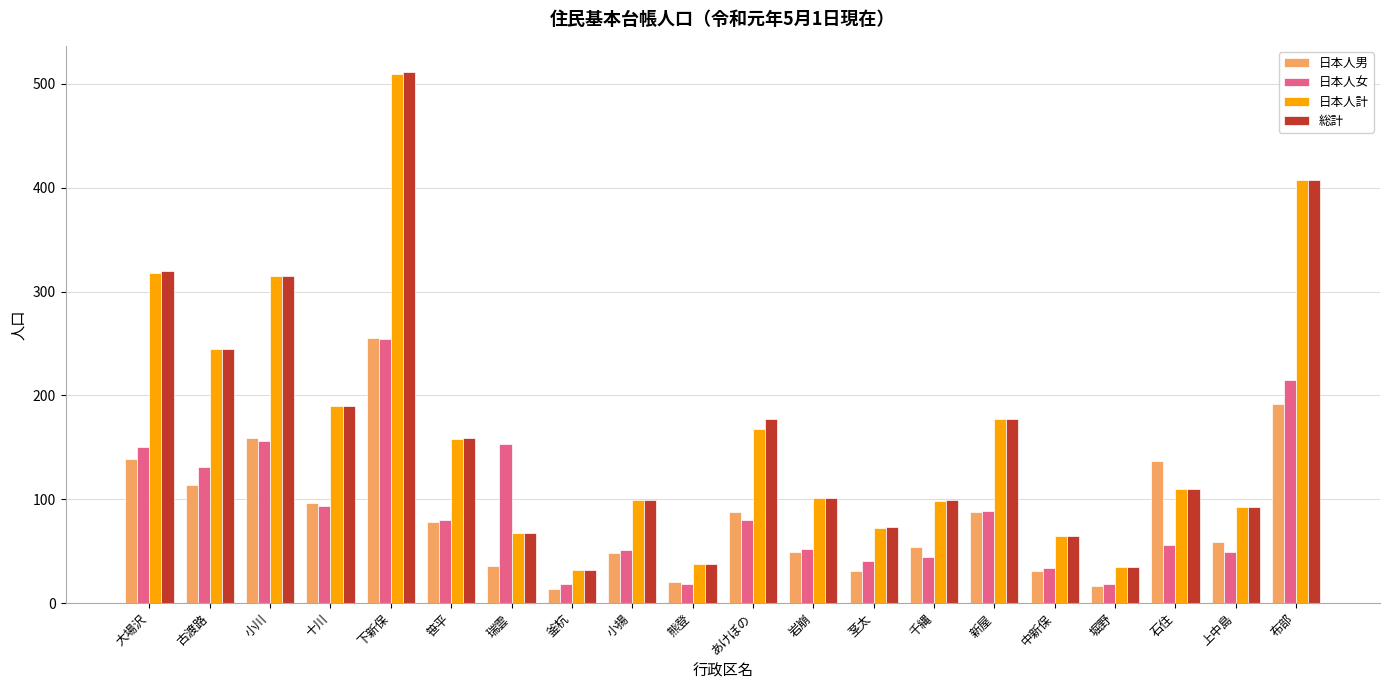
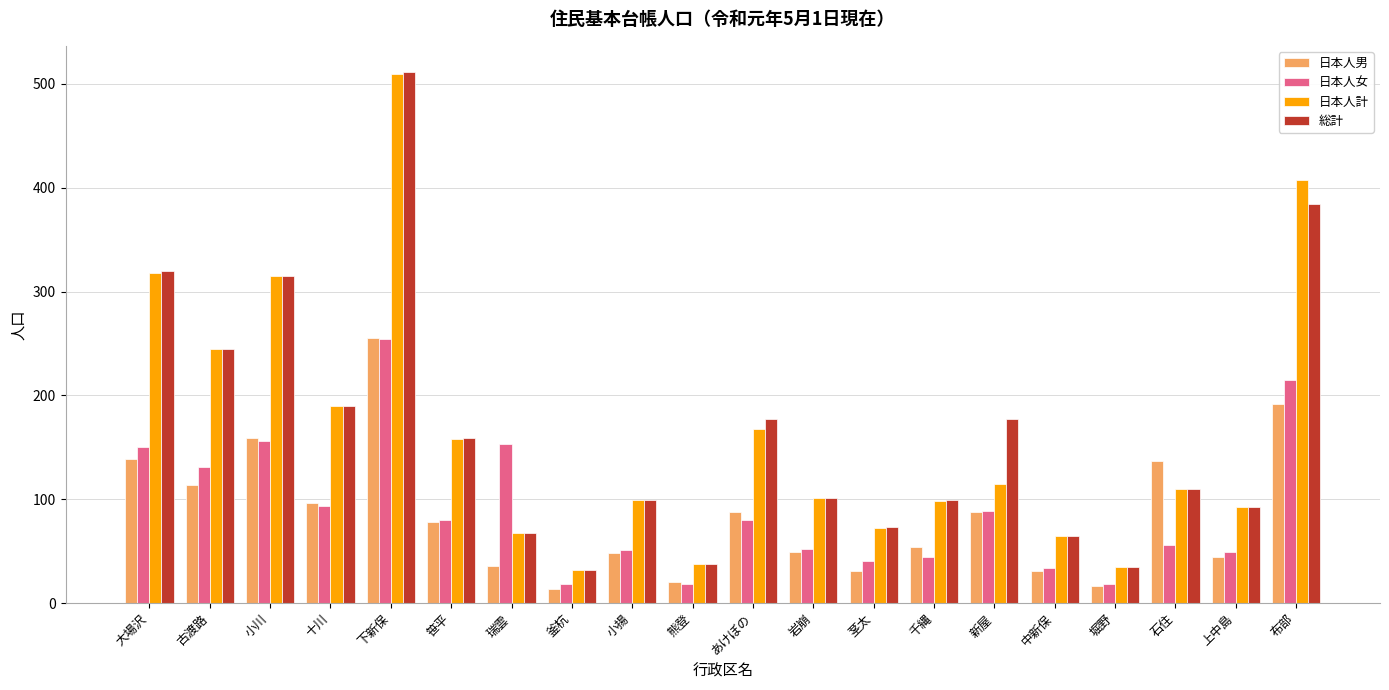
  {
    "日本人男": {
      "大場沢": 139,
      "古渡路": 114,
      "小川": 159,
      "十川": 96,
      "下新保": 255,
      "笹平": 78,
      "瑞雲": 36,
      "釜杭": 14,
      "小揚": 48,
      "熊登": 20,
      "あけぼの": 88,
      "岩崩": 49,
      "茎太": 31,
      "千縄": 54,
      "新屋": 88,
      "中新保": 31,
      "堀野": 17,
      "石住": 137,
-     "上中島": 59,
+     "上中島": 44,
      "布部": 192
    },
    "日本人女": {
      "大場沢": 150,
      "古渡路": 131,
      "小川": 156,
      "十川": 94,
      "下新保": 254,
      "笹平": 80,
      "瑞雲": 153,
      "釜杭": 18,
      "小揚": 51,
      "熊登": 18,
      "あけぼの": 80,
      "岩崩": 52,
      "茎太": 41,
      "千縄": 44,
      "新屋": 89,
      "中新保": 34,
      "堀野": 18,
      "石住": 56,
      "上中島": 49,
      "布部": 215
    },
    "日本人計": {
      "大場沢": 318,
      "古渡路": 245,
      "小川": 315,
      "十川": 190,
      "下新保": 509,
      "笹平": 158,
      "瑞雲": 68,
      "釜杭": 32,
      "小揚": 99,
      "熊登": 38,
      "あけぼの": 168,
      "岩崩": 101,
      "茎太": 72,
      "千縄": 98,
-     "新屋": 177,
+     "新屋": 115,
      "中新保": 65,
      "堀野": 35,
      "石住": 110,
      "上中島": 93,
      "布部": 407
    },
    "総計": {
      "大場沢": 320,
      "古渡路": 245,
      "小川": 315,
      "十川": 190,
      "下新保": 511,
      "笹平": 159,
      "瑞雲": 68,
      "釜杭": 32,
      "小揚": 99,
      "熊登": 38,
      "あけぼの": 177,
      "岩崩": 101,
      "茎太": 73,
      "千縄": 99,
      "新屋": 177,
      "中新保": 65,
      "堀野": 35,
      "石住": 110,
      "上中島": 93,
-     "布部": 407
+     "布部": 384
    }
  }
